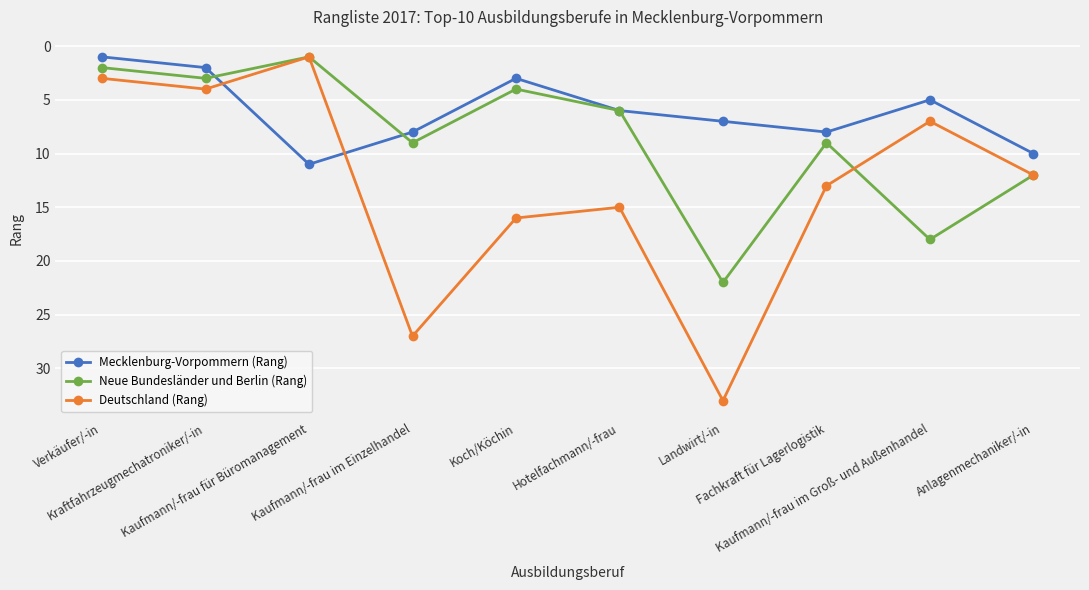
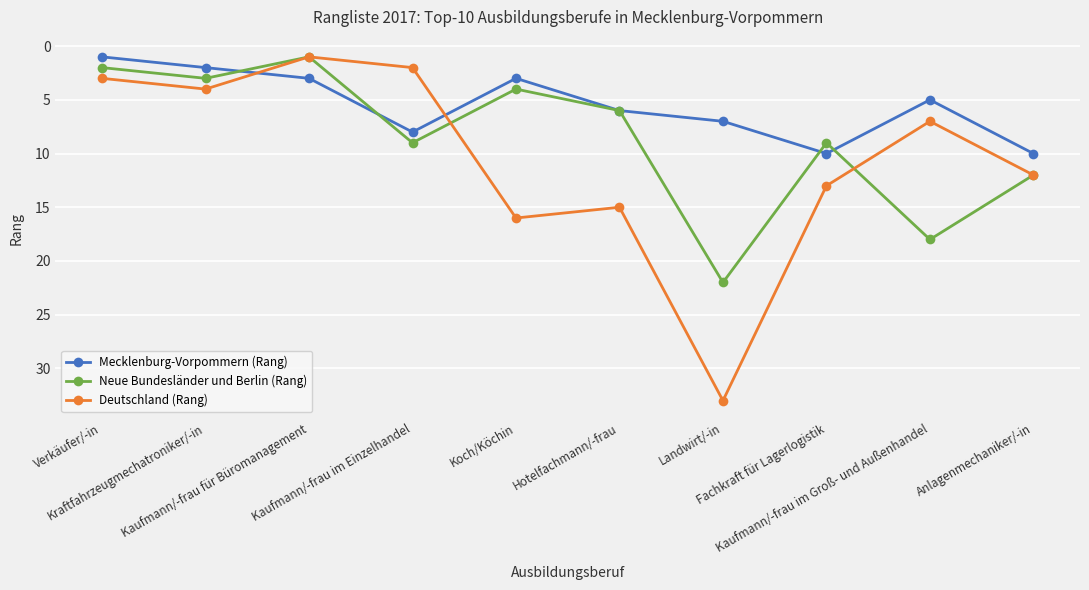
  {
    "Mecklenburg-Vorpommern (Rang)": {
      "Verkäufer/-in": 1,
      "Kraftfahrzeugmechatroniker/-in": 2,
-     "Kaufmann/-frau für Büromanagement": 11,
+     "Kaufmann/-frau für Büromanagement": 3,
      "Kaufmann/-frau im Einzelhandel": 8,
      "Koch/Köchin": 3,
      "Landwirt/-in": 7,
-     "Fachkraft für Lagerlogistik": 8,
+     "Fachkraft für Lagerlogistik": 10,
      "Kaufmann/-frau im Groß- und Außenhandel": 5,
      "Anlagenmechaniker/-in": 10
    },
    "Neue Bundesländer und Berlin (Rang)": {
      "Verkäufer/-in": 2,
      "Kraftfahrzeugmechatroniker/-in": 3,
      "Kaufmann/-frau im Einzelhandel": 9,
      "Koch/Köchin": 4,
      "Landwirt/-in": 22,
      "Fachkraft für Lagerlogistik": 9,
      "Kaufmann/-frau im Groß- und Außenhandel": 18
    },
    "Deutschland (Rang)": {
      "Verkäufer/-in": 3,
      "Kraftfahrzeugmechatroniker/-in": 4,
-     "Kaufmann/-frau im Einzelhandel": 27,
+     "Kaufmann/-frau im Einzelhandel": 2,
      "Koch/Köchin": 16,
      "Hotelfachmann/-frau": 15,
      "Landwirt/-in": 33,
      "Fachkraft für Lagerlogistik": 13,
      "Kaufmann/-frau im Groß- und Außenhandel": 7
    }
  }
